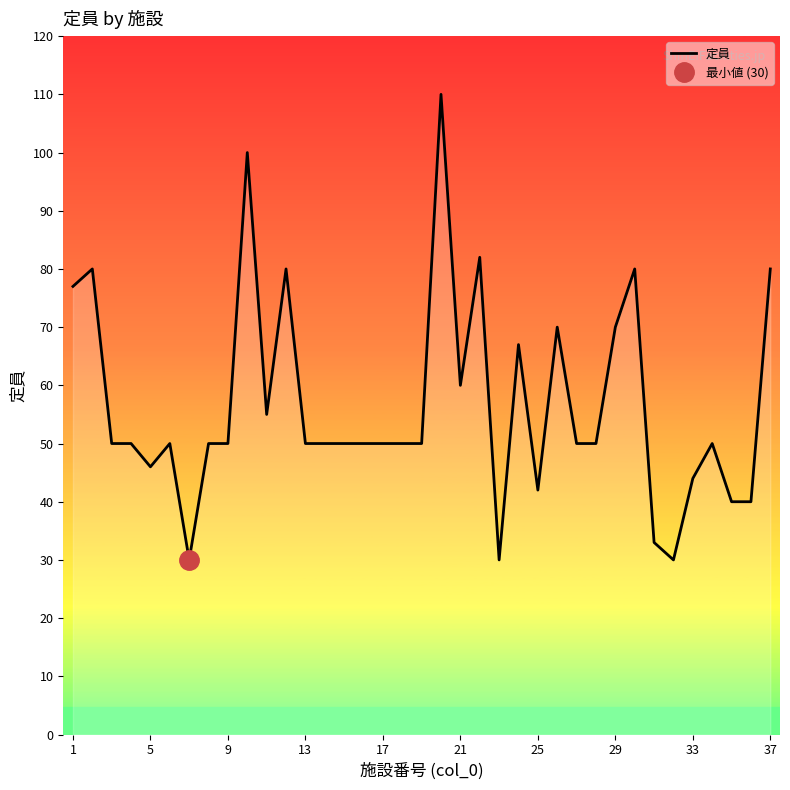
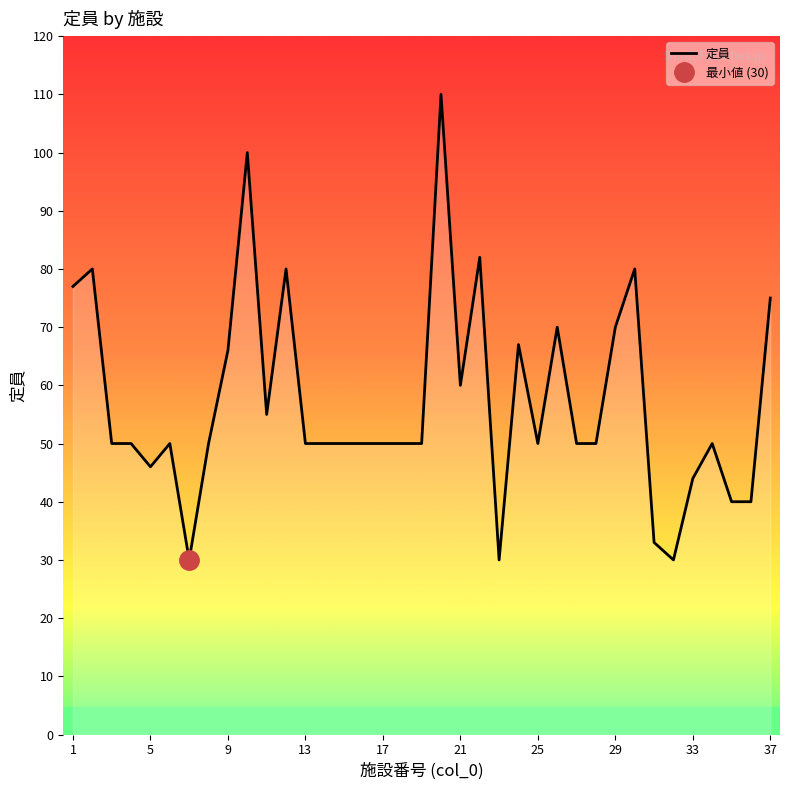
  {
    "定員": {
      "1": 77,
      "5": 46,
-     "9": 50,
+     "9": 66,
      "13": 50,
      "17": 50,
      "21": 60,
-     "25": 42,
+     "25": 50,
      "29": 70,
      "33": 44,
-     "37": 80
+     "37": 75
    }
  }
